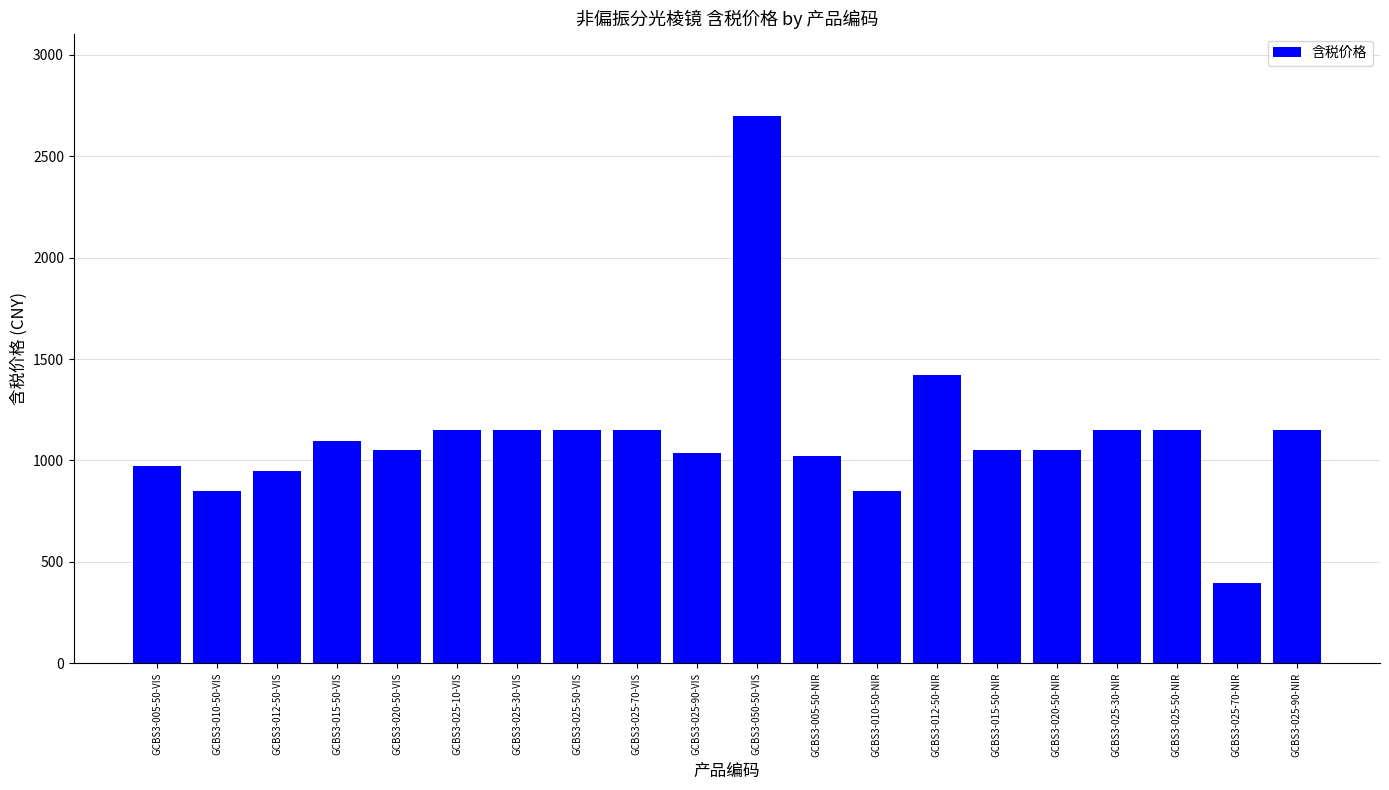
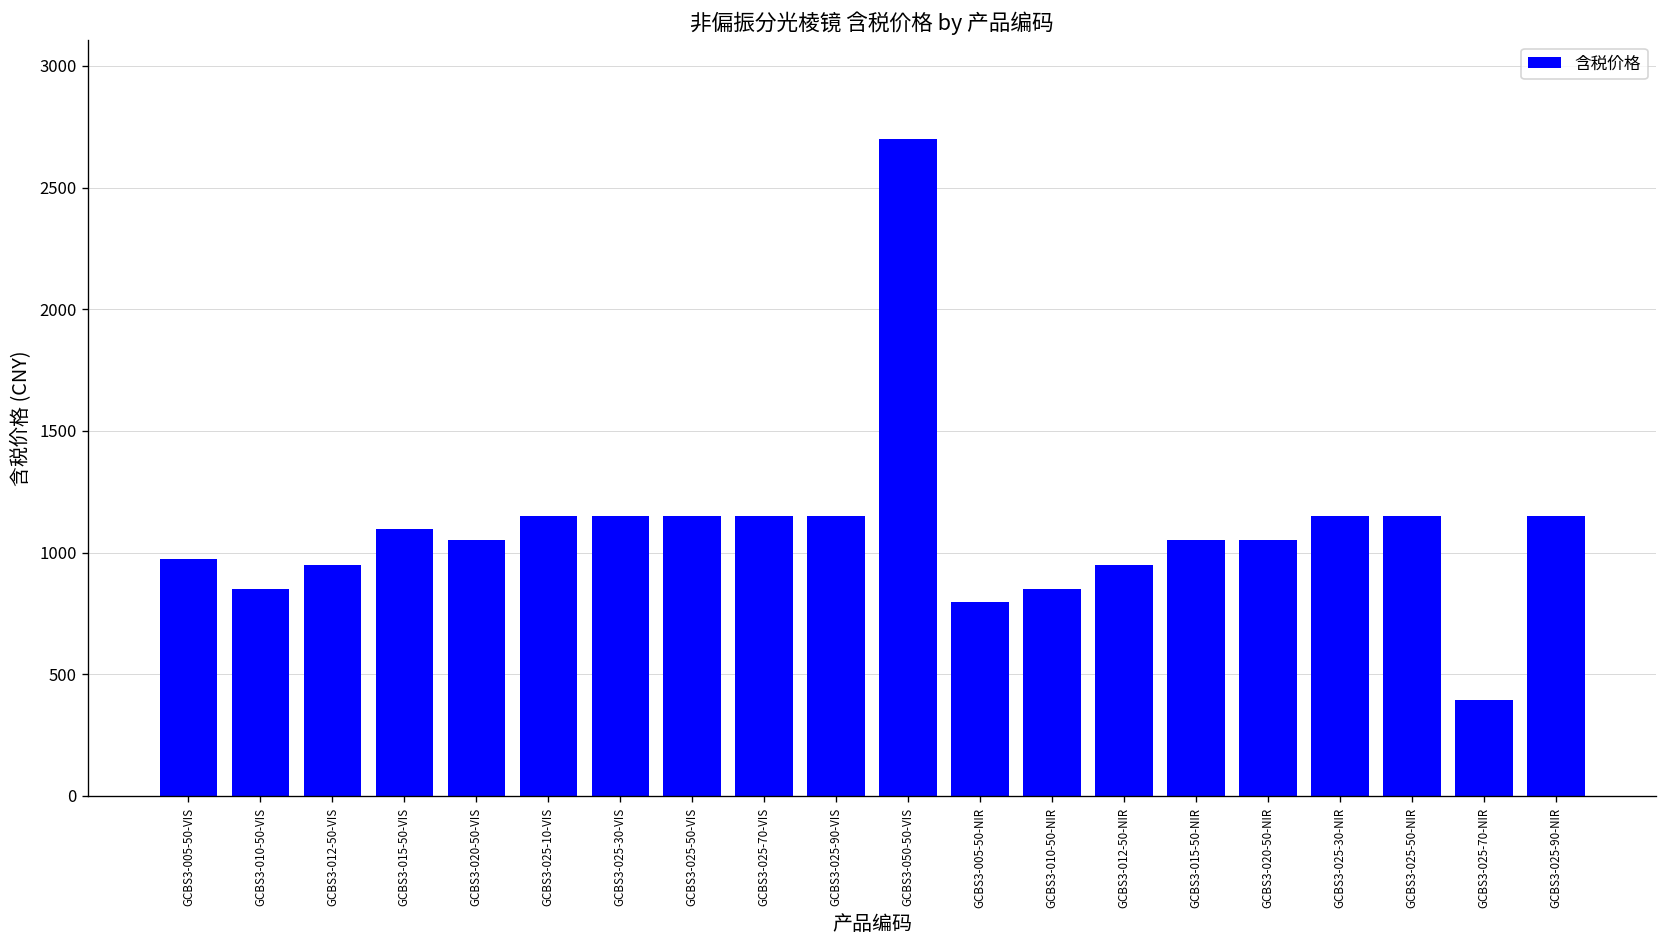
  {
    "GCBS3-005-50-VIS": 970,
    "GCBS3-010-50-VIS": 850,
    "GCBS3-012-50-VIS": 950,
    "GCBS3-015-50-VIS": 1100,
    "GCBS3-020-50-VIS": 1050,
    "GCBS3-025-10-VIS": 1150,
    "GCBS3-025-30-VIS": 1150,
    "GCBS3-025-50-VIS": 1150,
    "GCBS3-025-70-VIS": 1150,
-   "GCBS3-025-90-VIS": 1040,
+   "GCBS3-025-90-VIS": 1150,
    "GCBS3-050-50-VIS": 2700,
-   "GCBS3-005-50-NIR": 1020,
+   "GCBS3-005-50-NIR": 800,
    "GCBS3-010-50-NIR": 850,
-   "GCBS3-012-50-NIR": 1420,
+   "GCBS3-012-50-NIR": 950,
    "GCBS3-015-50-NIR": 1050,
    "GCBS3-020-50-NIR": 1050,
    "GCBS3-025-30-NIR": 1150,
    "GCBS3-025-50-NIR": 1150,
    "GCBS3-025-70-NIR": 400,
    "GCBS3-025-90-NIR": 1150
  }
